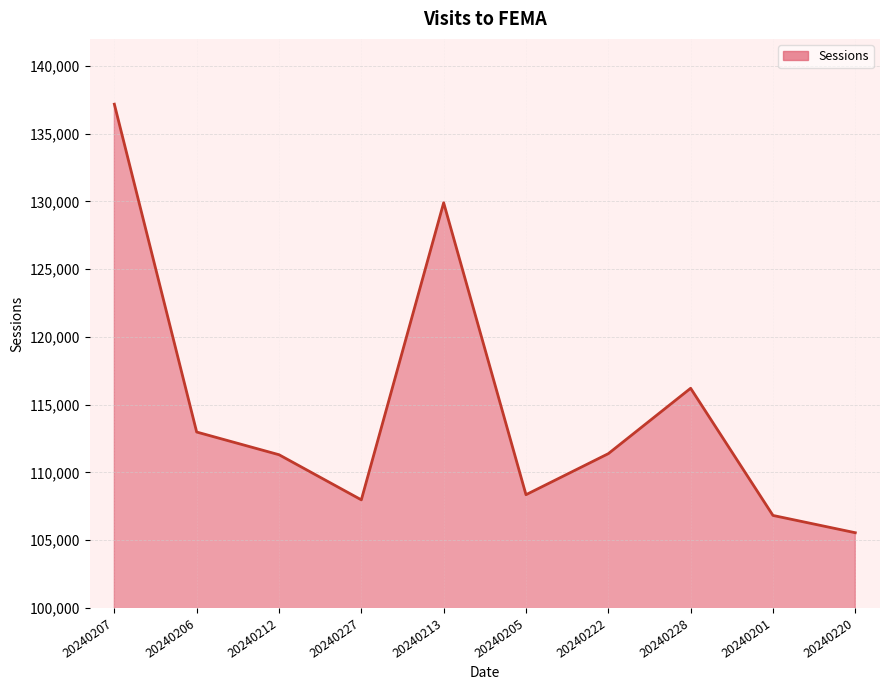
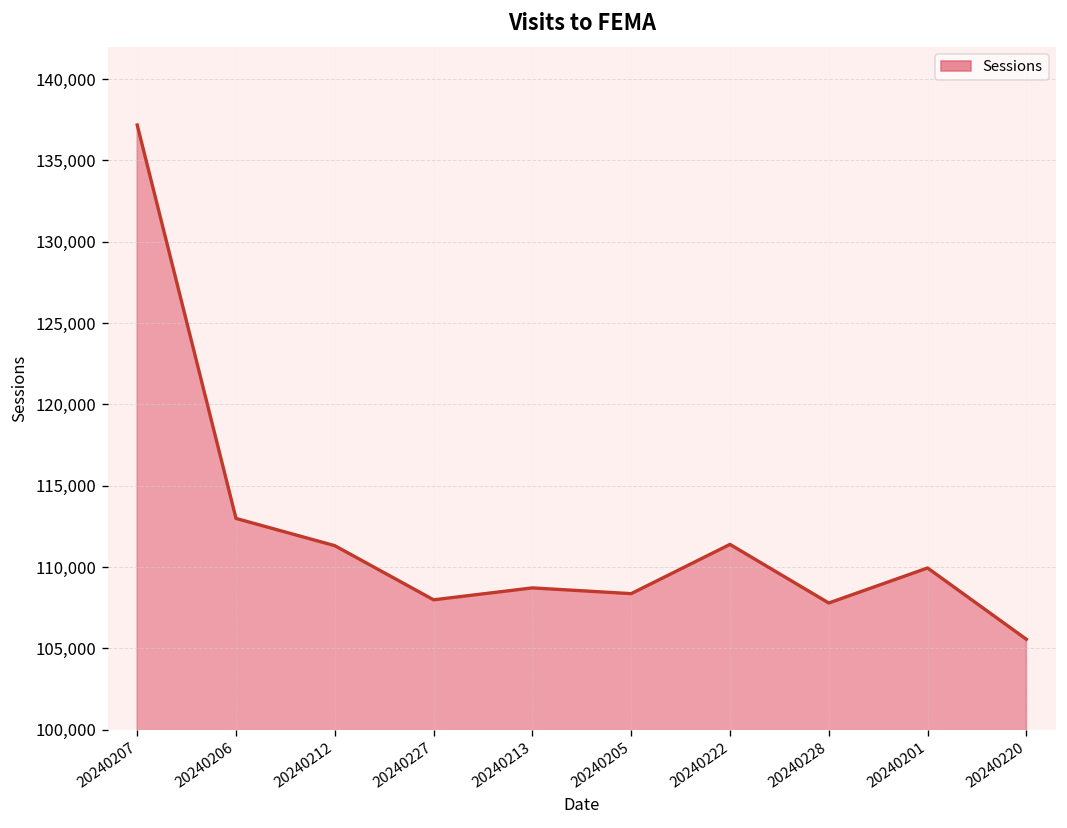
  {
    "20240207": "137,200",
    "20240206": "113,000",
    "20240212": "111,300",
    "20240227": "108,000",
-   "20240213": "129,900",
+   "20240213": "108,700",
    "20240205": "108,400",
    "20240222": "111,400",
-   "20240228": "116,200",
-   "20240201": "106,800",
+   "20240228": "107,800",
+   "20240201": "109,900",
    "20240220": "105,600"
  }
